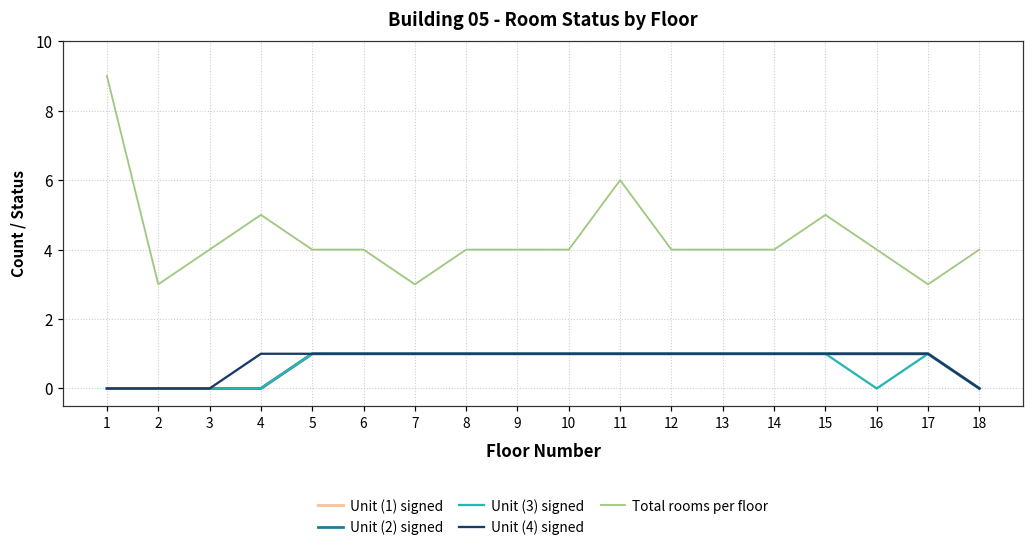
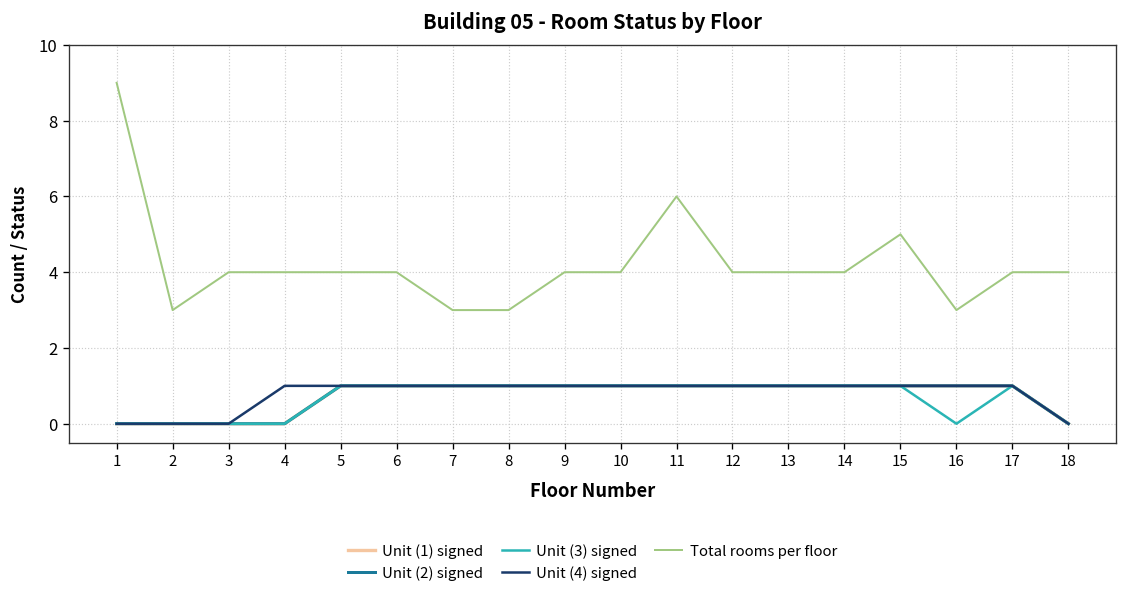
  {
    "Unit (3) signed": {
      "16": 0
    },
    "Unit (4) signed": {
      "4": 1
    },
    "Total rooms per floor": {
      "1": 9,
      "2": 3,
      "3": 4,
-     "4": 5,
+     "4": 4,
      "5": 4,
      "6": 4,
      "7": 3,
-     "8": 4,
+     "8": 3,
      "9": 4,
      "10": 4,
      "11": 6,
      "12": 4,
      "13": 4,
      "14": 4,
      "15": 5,
-     "16": 4,
-     "17": 3,
+     "16": 3,
+     "17": 4,
      "18": 4
    }
  }
